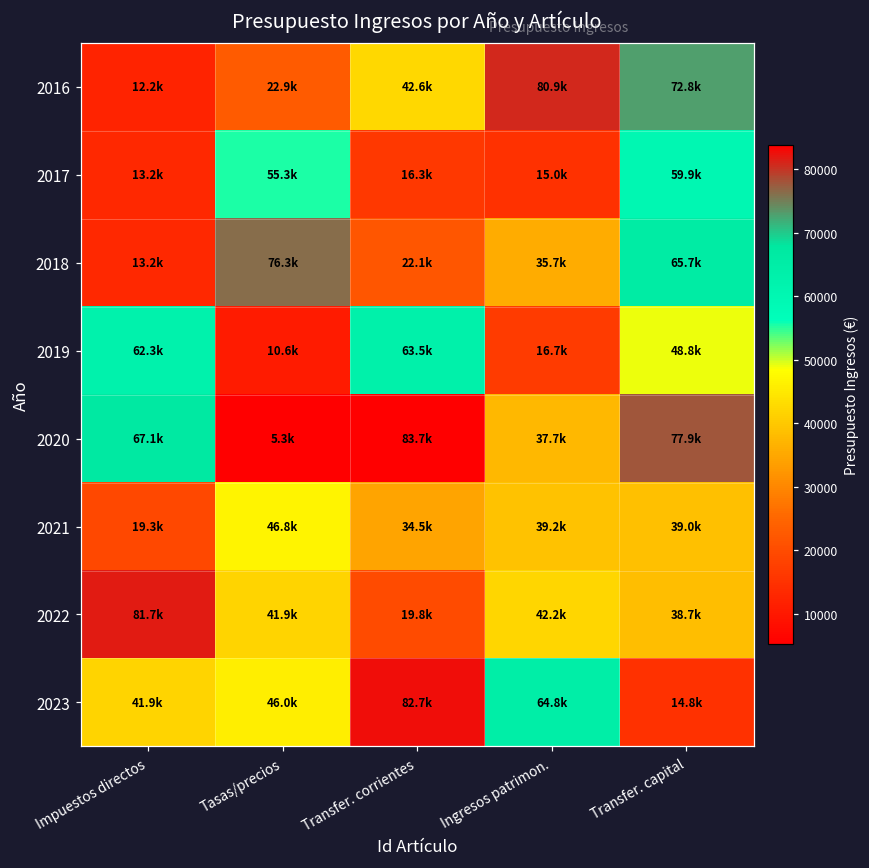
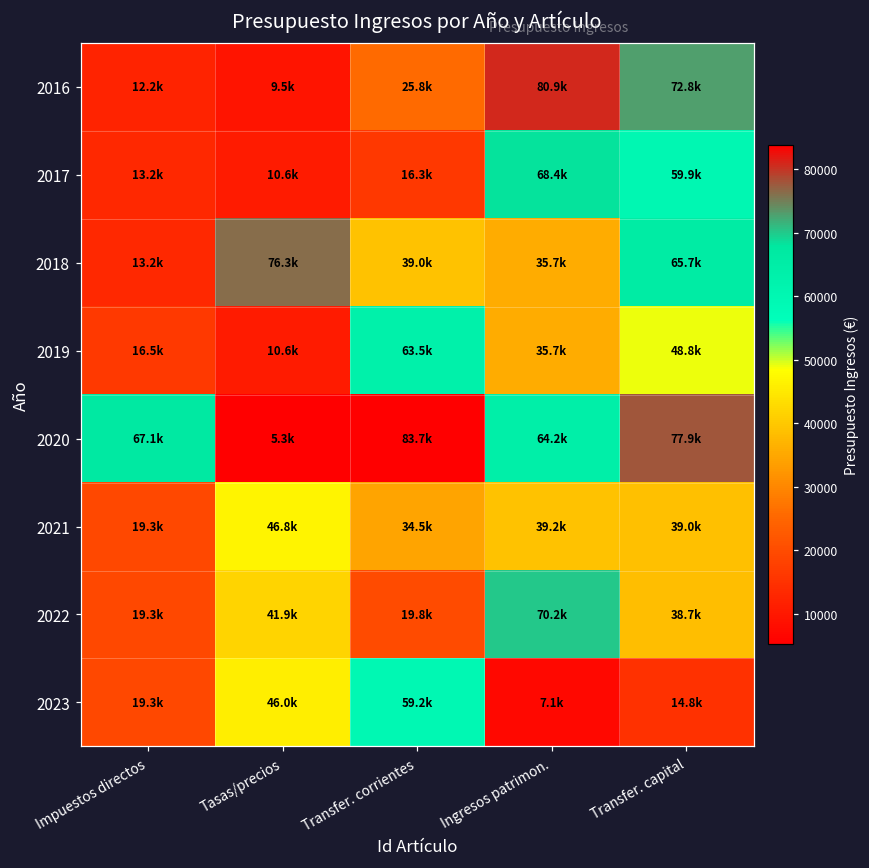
  {
    "2016": {
      "Impuestos directos": "12.2k",
-     "Tasas/precios": "22.9k",
-     "Transfer. corrientes": "42.6k",
+     "Tasas/precios": "9.5k",
+     "Transfer. corrientes": "25.8k",
      "Ingresos patrimon.": "80.9k",
      "Transfer. capital": "72.8k"
    },
    "2017": {
      "Impuestos directos": "13.2k",
-     "Tasas/precios": "55.3k",
+     "Tasas/precios": "10.6k",
      "Transfer. corrientes": "16.3k",
-     "Ingresos patrimon.": "15.0k",
+     "Ingresos patrimon.": "68.4k",
      "Transfer. capital": "59.9k"
    },
    "2018": {
      "Impuestos directos": "13.2k",
      "Tasas/precios": "76.3k",
-     "Transfer. corrientes": "22.1k",
+     "Transfer. corrientes": "39.0k",
      "Ingresos patrimon.": "35.7k",
      "Transfer. capital": "65.7k"
    },
    "2019": {
-     "Impuestos directos": "62.3k",
+     "Impuestos directos": "16.5k",
      "Tasas/precios": "10.6k",
      "Transfer. corrientes": "63.5k",
-     "Ingresos patrimon.": "16.7k",
+     "Ingresos patrimon.": "35.7k",
      "Transfer. capital": "48.8k"
    },
    "2020": {
      "Impuestos directos": "67.1k",
      "Tasas/precios": "5.3k",
      "Transfer. corrientes": "83.7k",
-     "Ingresos patrimon.": "37.7k",
+     "Ingresos patrimon.": "64.2k",
      "Transfer. capital": "77.9k"
    },
    "2021": {
      "Impuestos directos": "19.3k",
      "Tasas/precios": "46.8k",
      "Transfer. corrientes": "34.5k",
      "Ingresos patrimon.": "39.2k",
      "Transfer. capital": "39.0k"
    },
    "2022": {
-     "Impuestos directos": "81.7k",
+     "Impuestos directos": "19.3k",
      "Tasas/precios": "41.9k",
      "Transfer. corrientes": "19.8k",
-     "Ingresos patrimon.": "42.2k",
+     "Ingresos patrimon.": "70.2k",
      "Transfer. capital": "38.7k"
    },
    "2023": {
-     "Impuestos directos": "41.9k",
+     "Impuestos directos": "19.3k",
      "Tasas/precios": "46.0k",
-     "Transfer. corrientes": "82.7k",
-     "Ingresos patrimon.": "64.8k",
+     "Transfer. corrientes": "59.2k",
+     "Ingresos patrimon.": "7.1k",
      "Transfer. capital": "14.8k"
    }
  }
